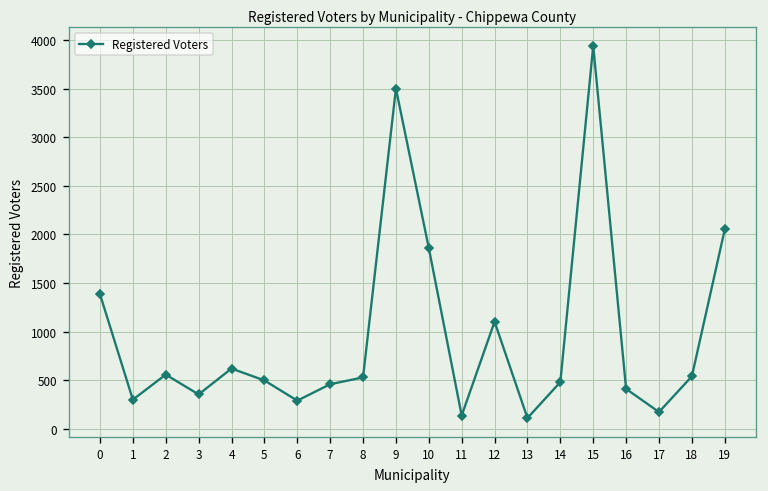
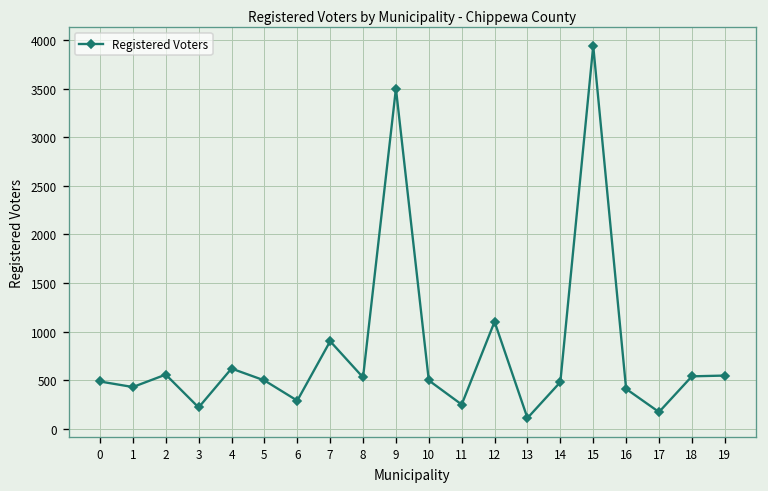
  {
-   "0": 1400,
-   "1": 300,
+   "0": 500,
+   "1": 400,
    "2": 600,
-   "3": 400,
+   "3": 200,
    "4": 600,
    "5": 500,
    "6": 300,
-   "7": 500,
+   "7": 900,
    "8": 500,
    "9": 3500,
-   "10": 1900,
-   "11": 100,
+   "10": 500,
+   "11": 300,
    "12": 1100,
    "13": 100,
    "14": 500,
    "15": 3900,
    "16": 400,
    "17": 200,
    "18": 500,
-   "19": 2100
+   "19": 500
  }
